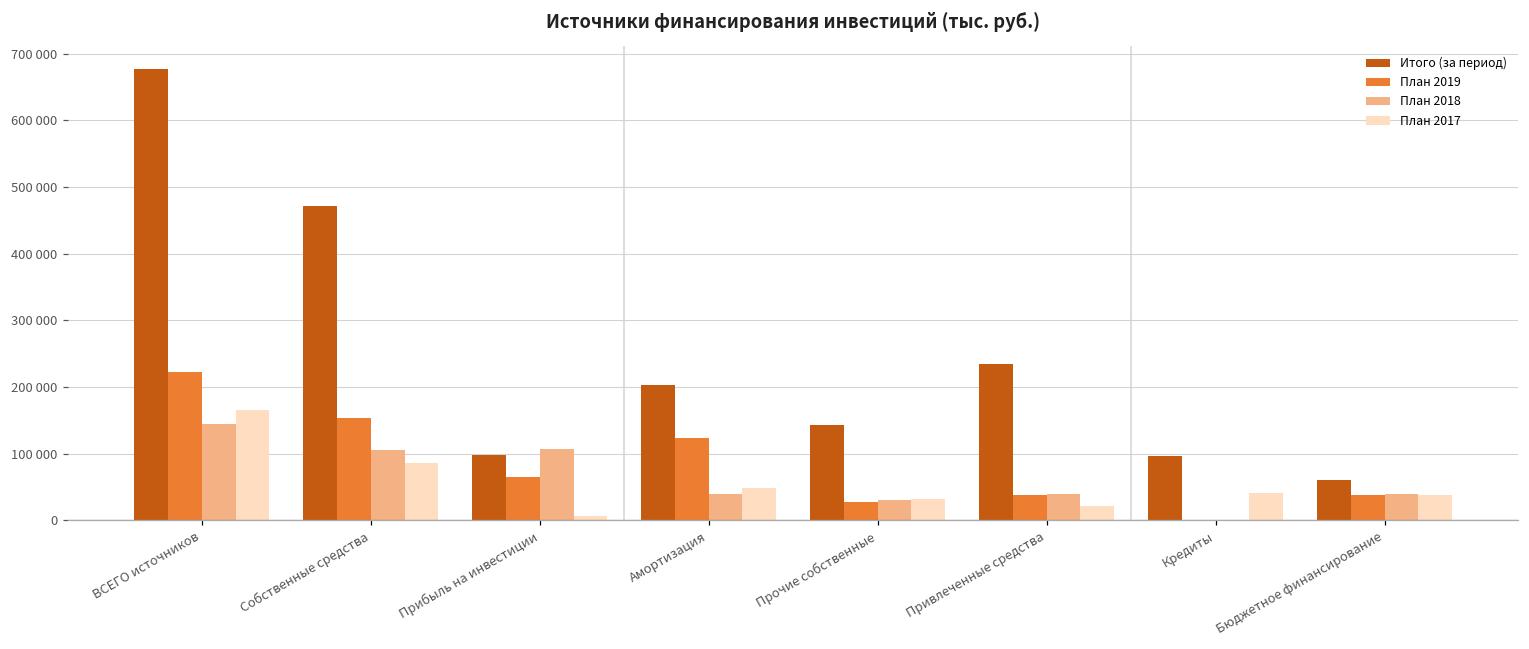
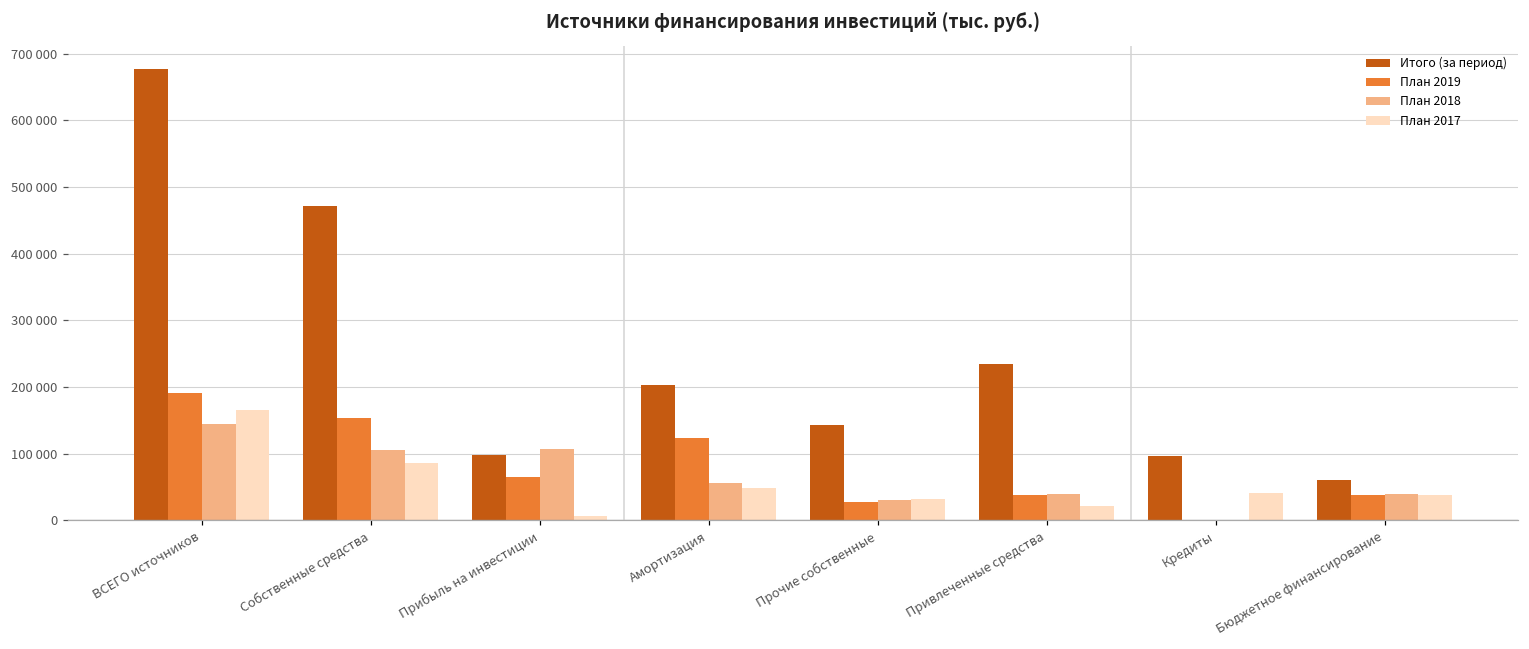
  {
    "Итого (за период)": {
      "ВСЕГО источников": 680000,
      "Собственные средства": 470000,
      "Прибыль на инвестиции": 100000,
      "Амортизация": 200000,
      "Прочие собственные": 140000,
      "Привлеченные средства": 230000,
      "Кредиты": 100000,
      "Бюджетное финансирование": 60000
    },
    "План 2019": {
-     "ВСЕГО источников": 220000,
+     "ВСЕГО источников": 190000,
      "Собственные средства": 150000,
      "Прибыль на инвестиции": 70000,
      "Амортизация": 120000,
      "Прочие собственные": 30000,
      "Привлеченные средства": 40000,
      "Кредиты": 0,
      "Бюджетное финансирование": 40000
    },
    "План 2018": {
      "ВСЕГО источников": 140000,
      "Собственные средства": 110000,
      "Прибыль на инвестиции": 110000,
-     "Амортизация": 40000,
+     "Амортизация": 60000,
      "Прочие собственные": 30000,
      "Привлеченные средства": 40000,
      "Кредиты": 0,
      "Бюджетное финансирование": 40000
    },
    "План 2017": {
      "ВСЕГО источников": 170000,
      "Собственные средства": 90000,
      "Прибыль на инвестиции": 10000,
      "Амортизация": 50000,
      "Прочие собственные": 30000,
      "Привлеченные средства": 20000,
      "Кредиты": 40000,
      "Бюджетное финансирование": 40000
    }
  }
